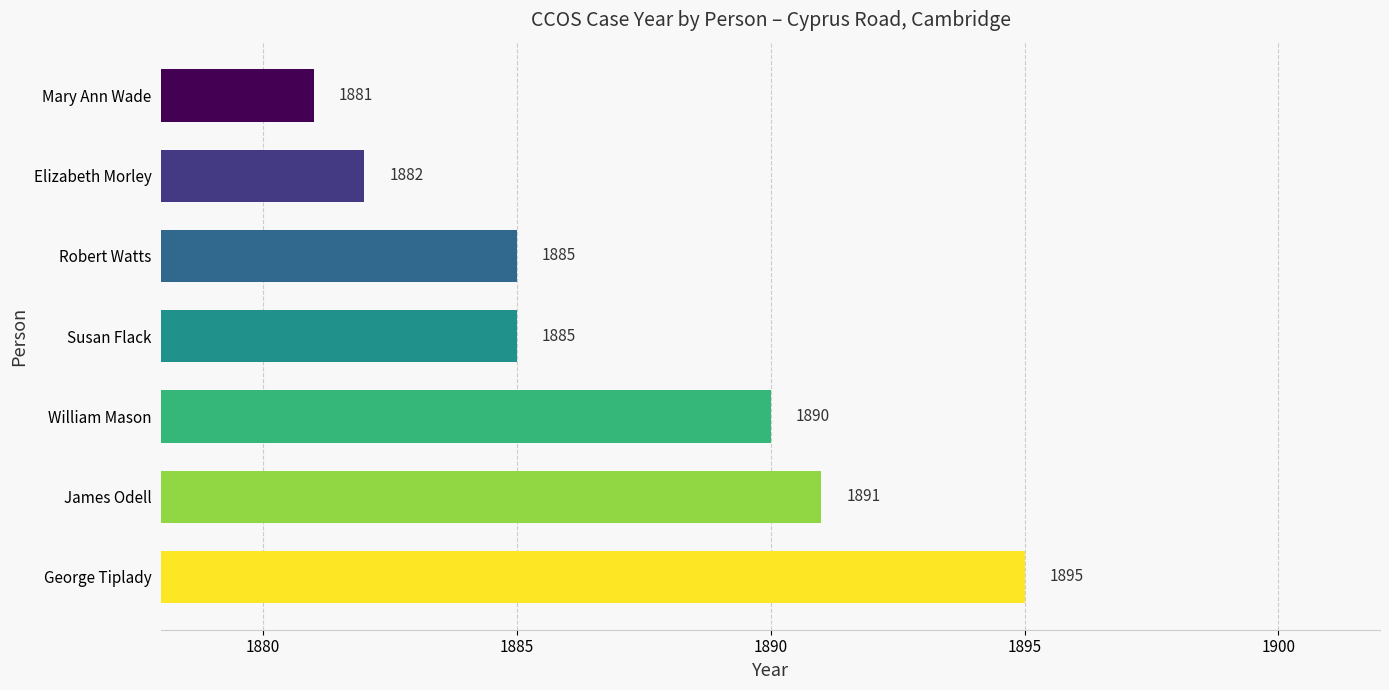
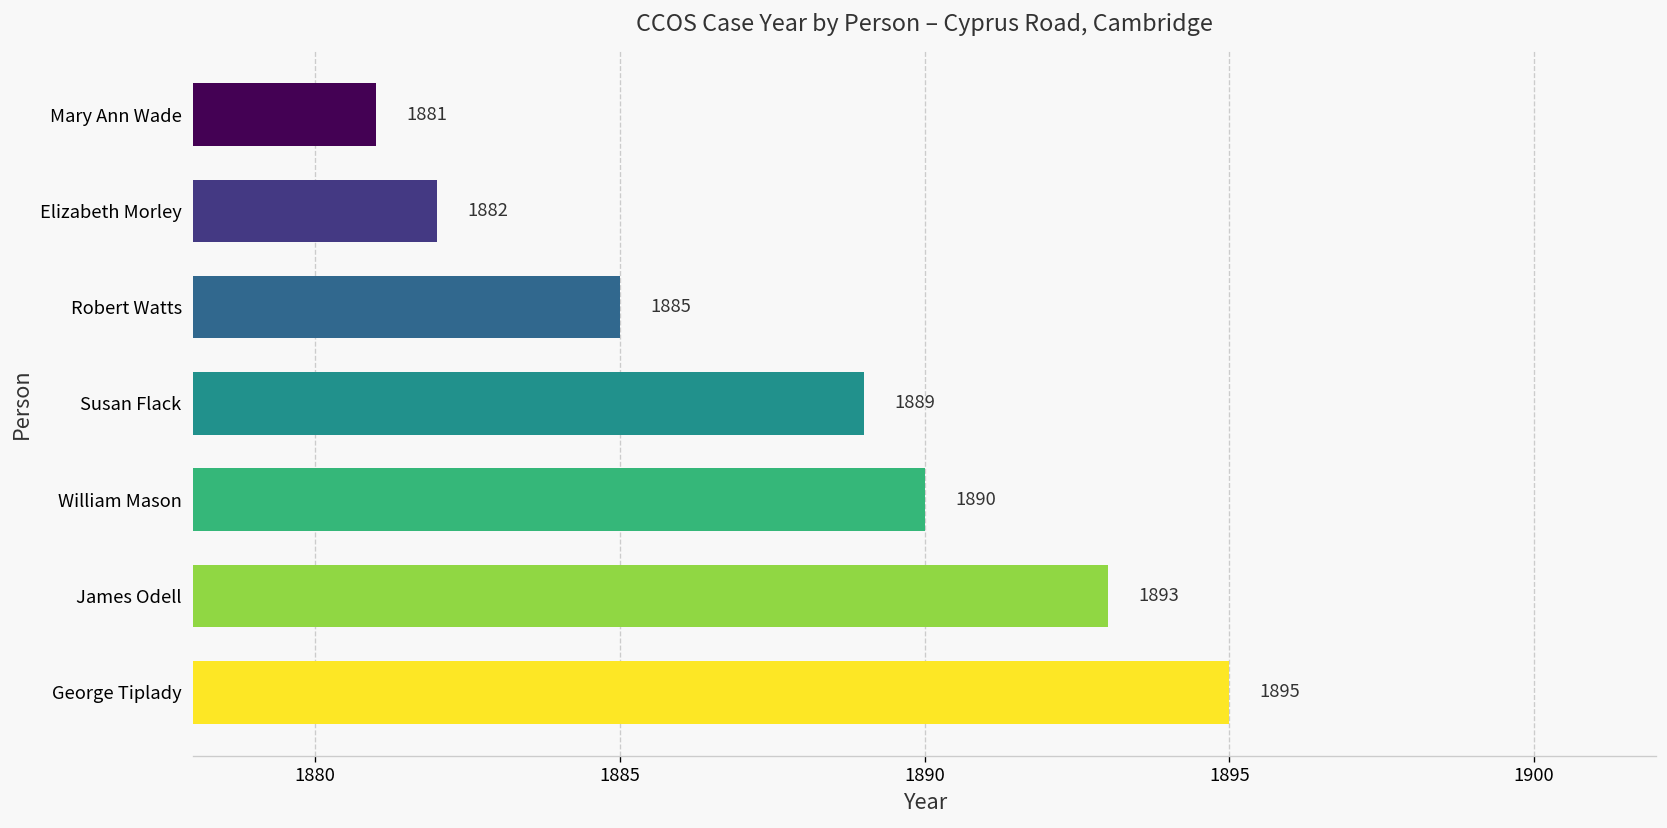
  {
-   "Susan Flack": 1885,
-   "James Odell": 1891
+   "Susan Flack": 1889,
+   "James Odell": 1893
  }
